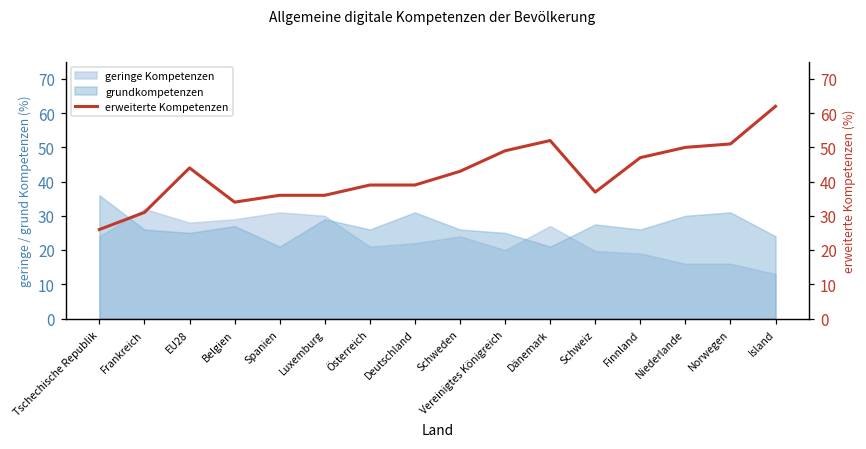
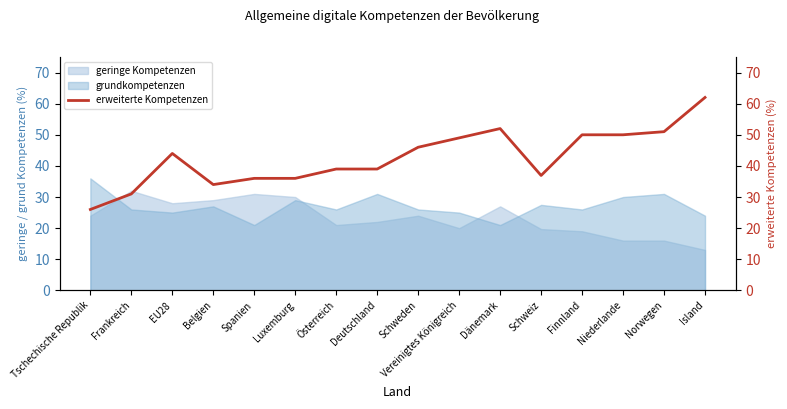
  {
    "erweiterte Kompetenzen": {
      "Tschechische Republik": 26,
      "Frankreich": 31,
      "EU28": 44,
      "Belgien": 34,
      "Spanien": 36,
      "Luxemburg": 36,
      "Österreich": 39,
      "Deutschland": 39,
-     "Schweden": 43,
+     "Schweden": 46,
      "Vereinigtes Königreich": 49,
      "Dänemark": 52,
      "Schweiz": 37,
-     "Finnland": 47,
+     "Finnland": 50,
      "Niederlande": 50,
      "Norwegen": 51,
      "Island": 62
    }
  }
